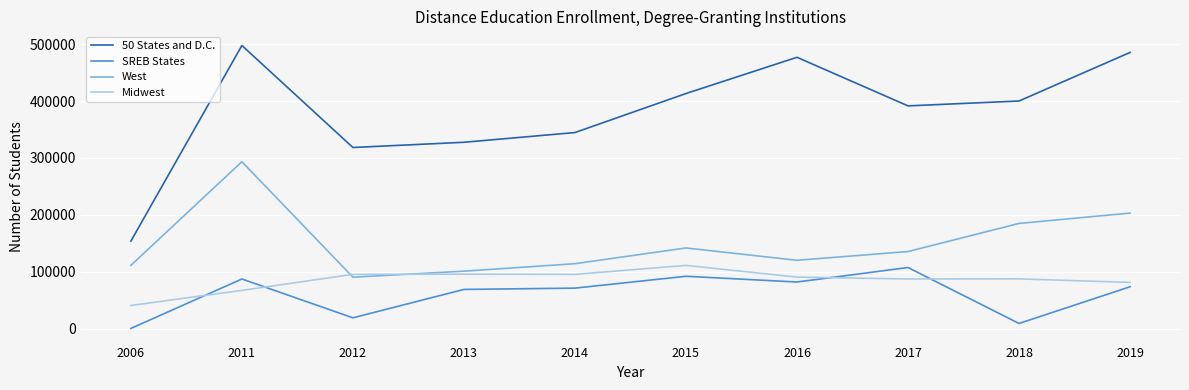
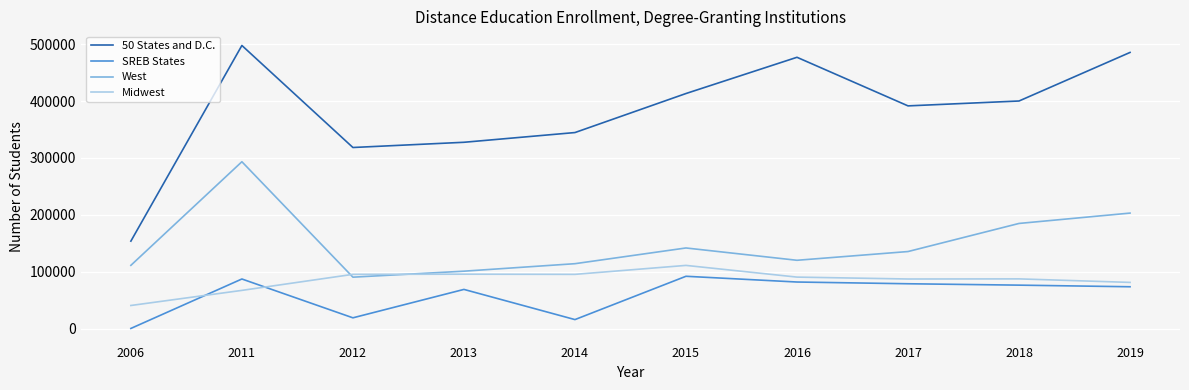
  {
    "50 States and D.C.": {
      "2006": 150000,
      "2011": 500000,
      "2012": 320000,
      "2013": 330000,
      "2014": 340000,
      "2015": 410000,
      "2016": 480000,
      "2017": 390000,
      "2018": 400000,
      "2019": 490000
    },
    "SREB States": {
      "2006": 0,
      "2011": 90000,
      "2012": 20000,
      "2013": 70000,
-     "2014": 70000,
+     "2014": 20000,
      "2015": 90000,
      "2016": 80000,
-     "2017": 110000,
-     "2018": 10000,
+     "2017": 80000,
+     "2018": 80000,
      "2019": 70000
    }
  }
